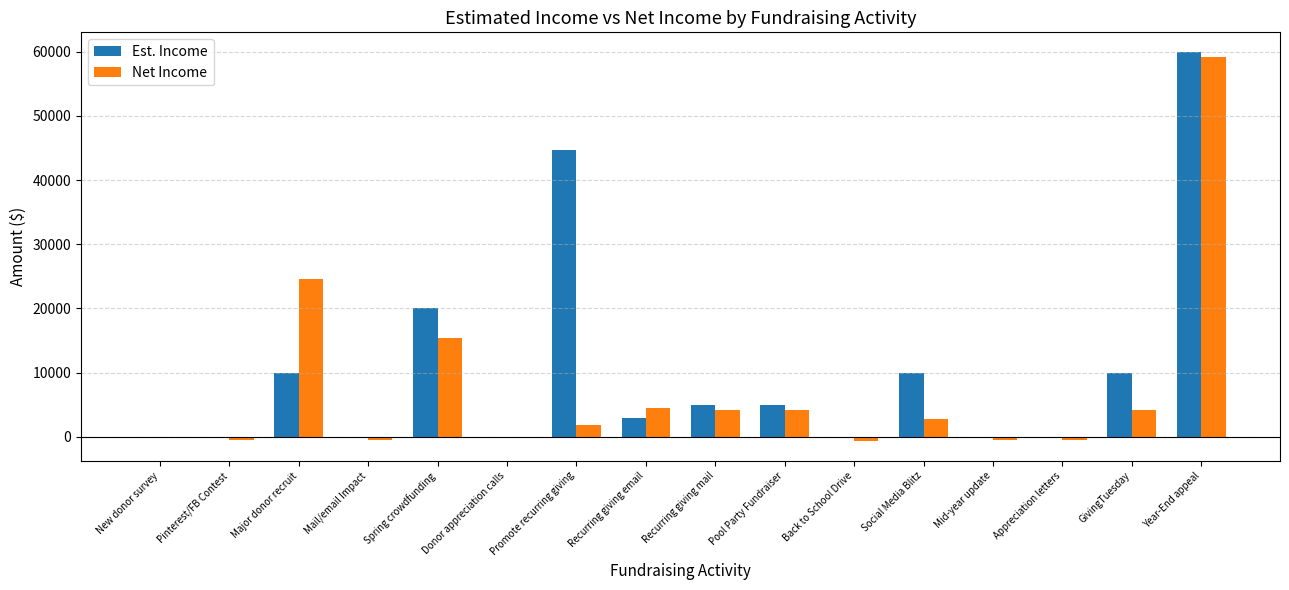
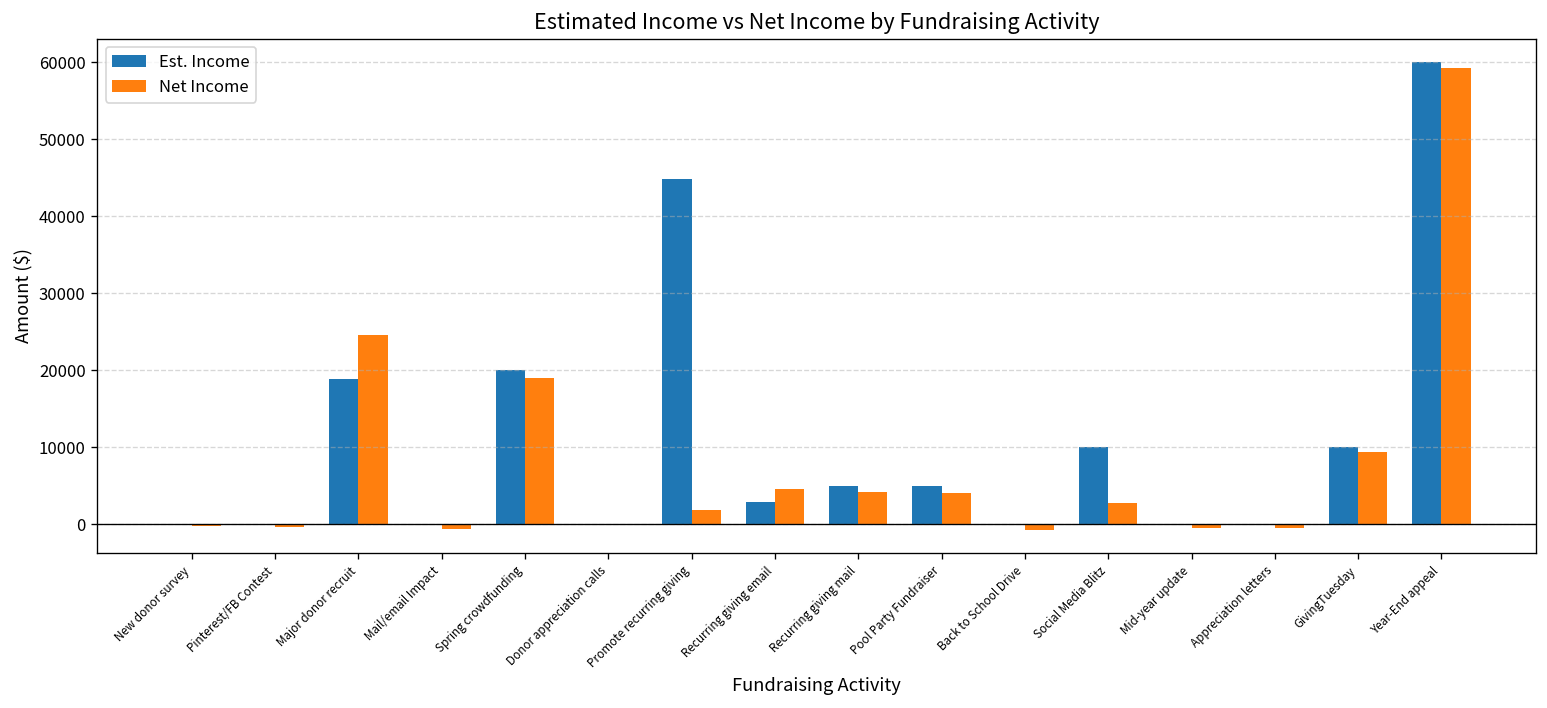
  {
    "Est. Income": {
      "New donor survey": 0,
      "Pinterest/FB Contest": 0,
-     "Major donor recruit": 10000,
+     "Major donor recruit": 19000,
      "Mail/email Impact": 0,
      "Spring crowdfunding": 20000,
      "Donor appreciation calls": 0,
      "Promote recurring giving": 45000,
      "Recurring giving email": 3000,
      "Recurring giving mail": 5000,
      "Pool Party Fundraiser": 5000,
      "Back to School Drive": 0,
      "Social Media Blitz": 10000,
      "Mid-year update": 0,
      "Appreciation letters": 0,
      "GivingTuesday": 10000,
      "Year-End appeal": 60000
    },
    "Net Income": {
      "Pinterest/FB Contest": 0,
      "Major donor recruit": 25000,
      "Mail/email Impact": -1000,
-     "Spring crowdfunding": 15000,
+     "Spring crowdfunding": 19000,
      "Promote recurring giving": 2000,
      "Recurring giving email": 5000,
      "Recurring giving mail": 4000,
      "Pool Party Fundraiser": 4000,
      "Back to School Drive": -1000,
      "Social Media Blitz": 3000,
      "Mid-year update": 0,
      "Appreciation letters": 0,
-     "GivingTuesday": 4000,
+     "GivingTuesday": 9000,
      "Year-End appeal": 59000
    }
  }
